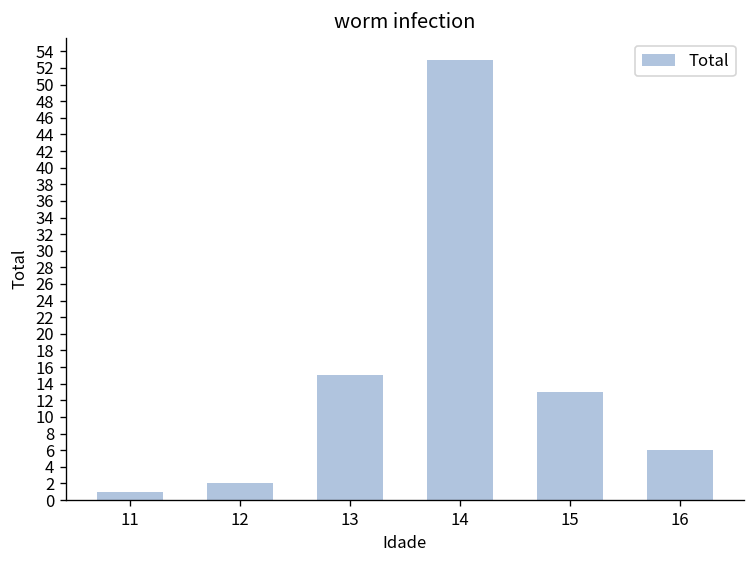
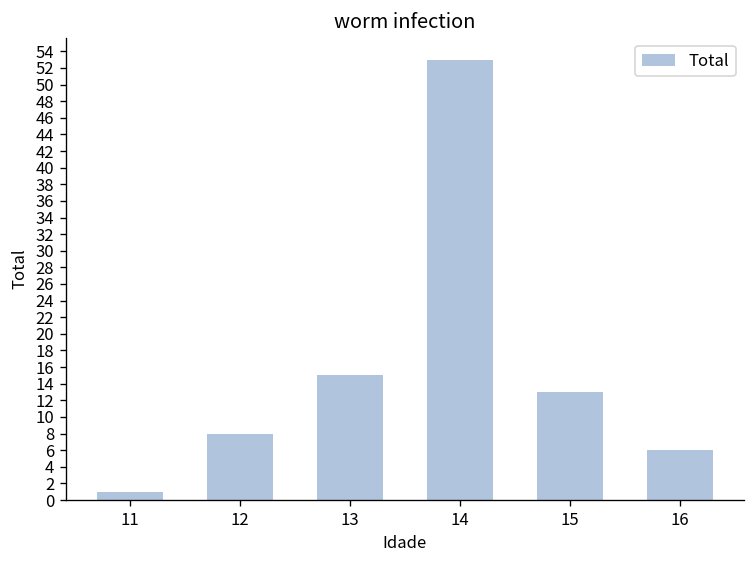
  {
    "11": 1,
-   "12": 2,
+   "12": 8,
    "13": 15,
    "14": 53,
    "15": 13,
    "16": 6
  }
